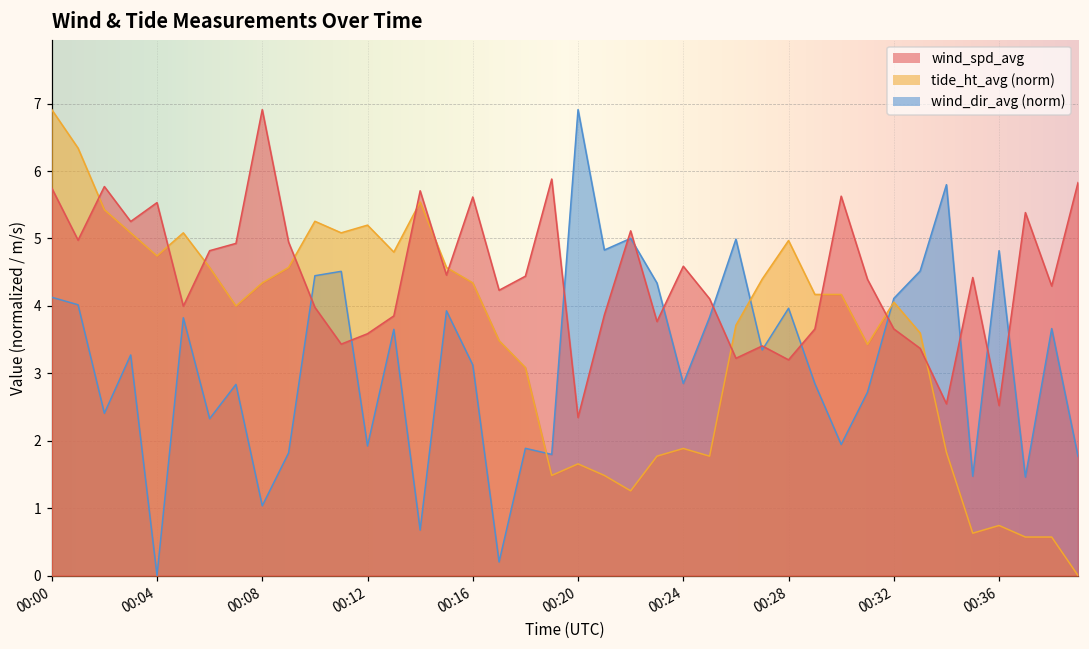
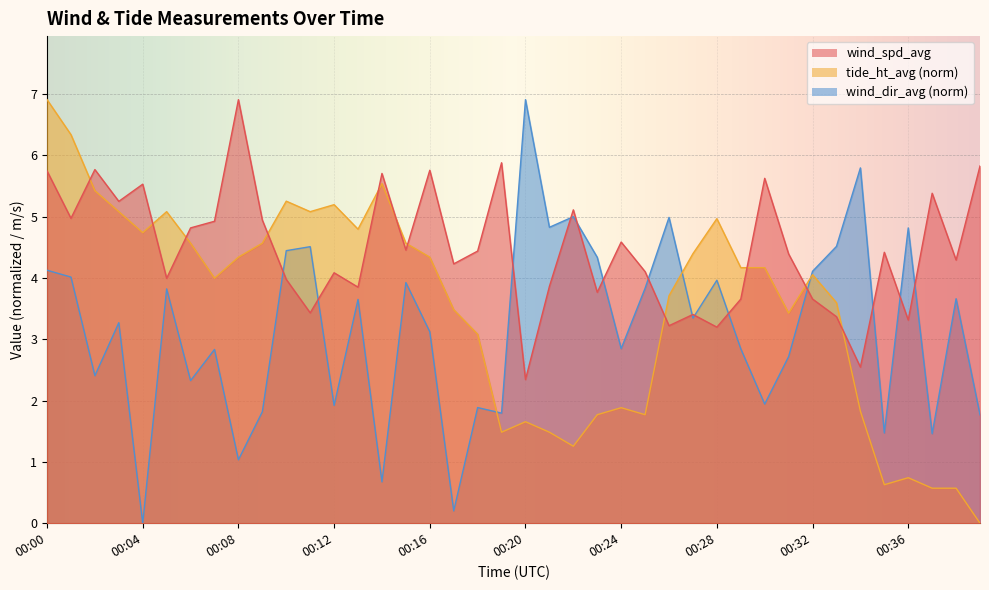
  {
    "wind_spd_avg": {
      "00:00": 5.7,
      "00:04": 5.5,
      "00:08": 6.9,
-     "00:12": 3.6,
-     "00:16": 5.6,
+     "00:12": 4.1,
+     "00:16": 5.8,
      "00:20": 2.3,
      "00:24": 4.6,
      "00:28": 3.2,
      "00:32": 3.7,
-     "00:36": 2.5
+     "00:36": 3.3
    }
  }
